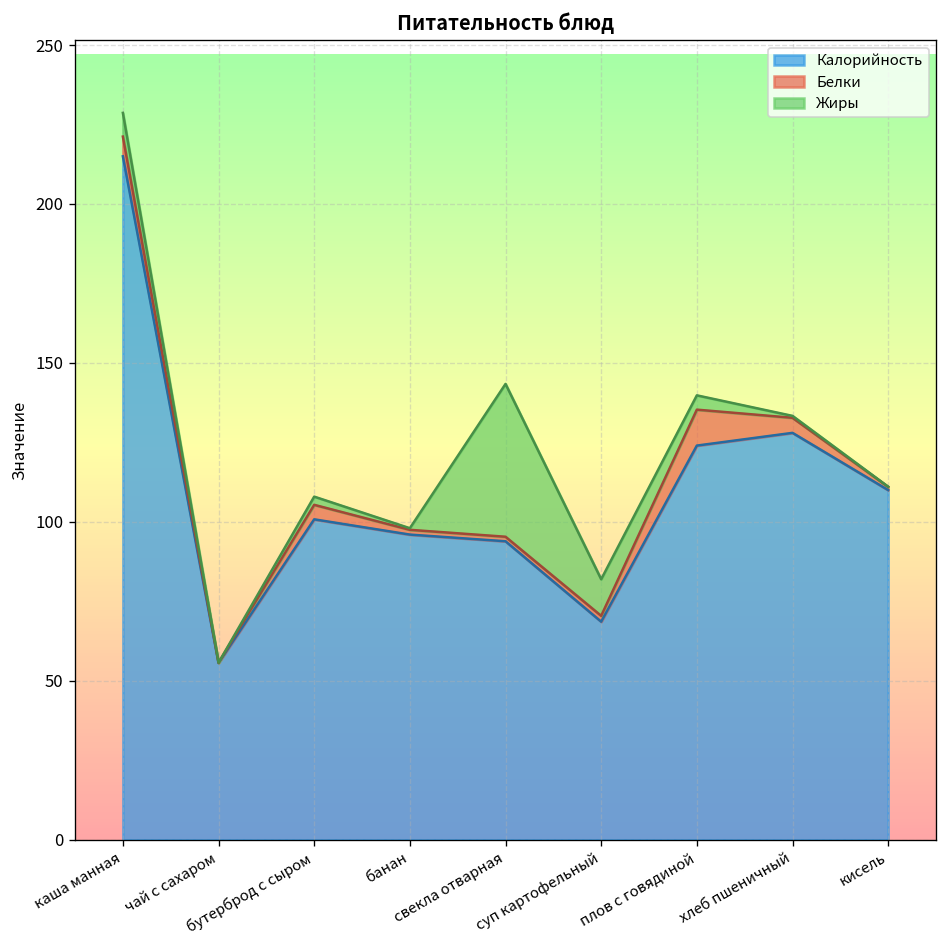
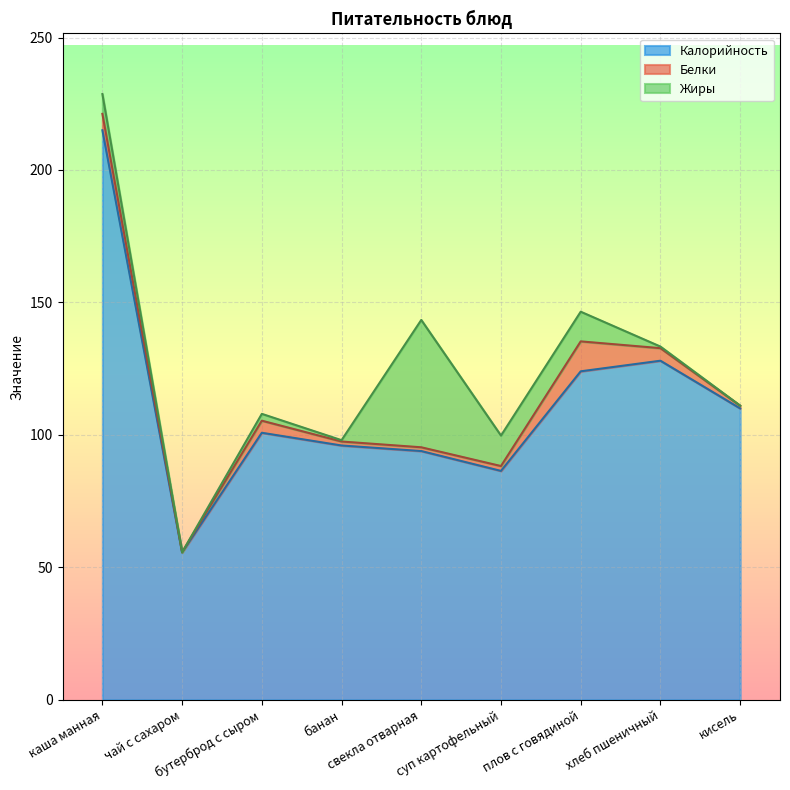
  {
    "Калорийность": {
      "каша манная": 215,
      "бутерброд с сыром": 101,
      "банан": 96,
      "свекла отварная": 94,
-     "суп картофельный": 69,
+     "суп картофельный": 86,
      "плов с говядиной": 124,
      "хлеб пшеничный": 128,
      "кисель": 110
    },
    "Белки": {
      "каша манная": 6,
      "бутерброд с сыром": 5,
      "свекла отварная": 1,
      "суп картофельный": 2,
      "плов с говядиной": 11
    },
    "Жиры": {
      "каша манная": 7,
      "бутерброд с сыром": 3,
      "свекла отварная": 48,
      "суп картофельный": 12,
-     "плов с говядиной": 5
+     "плов с говядиной": 11
    }
  }
